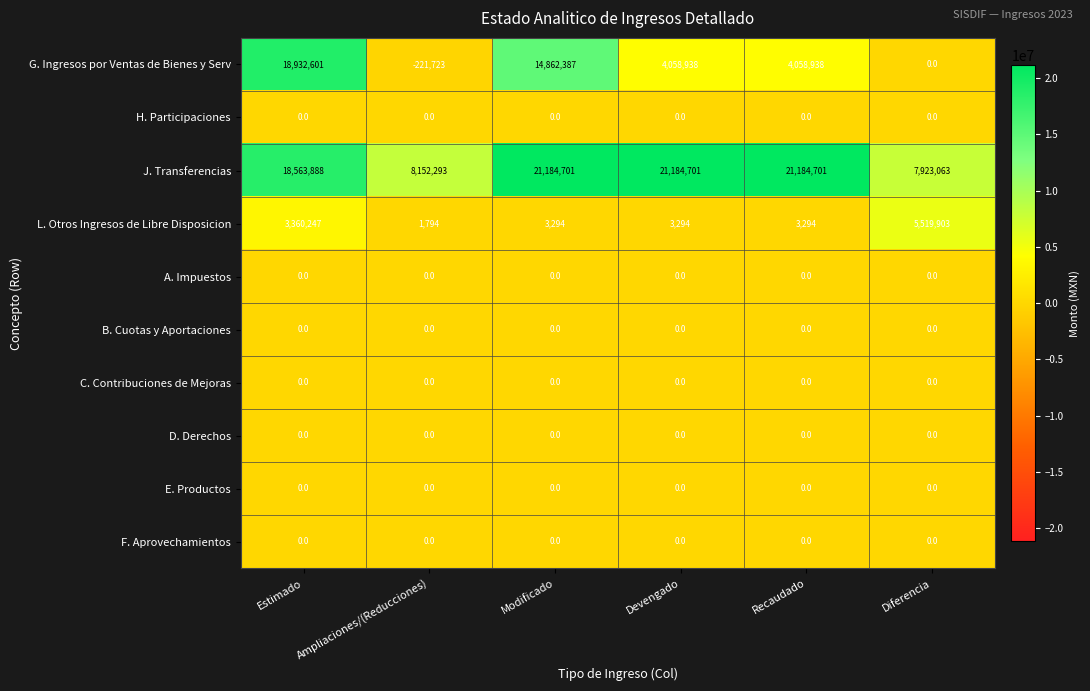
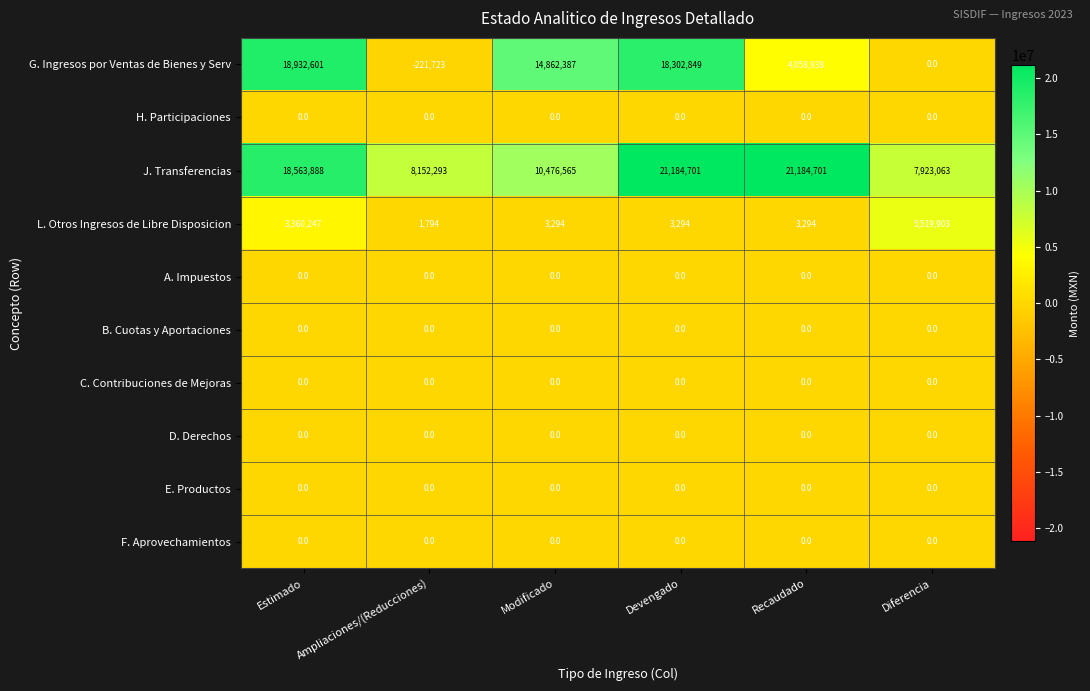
  {
    "G. Ingresos por Ventas de Bienes y Serv": {
      "Estimado": "18,932,601",
      "Ampliaciones/(Reducciones)": "-221,723",
      "Modificado": "14,862,387",
-     "Devengado": "4,058,938",
+     "Devengado": "18,302,849",
      "Recaudado": "4,058,938",
      "Diferencia": "0.0"
    },
    "H. Participaciones": {
      "Estimado": "0.0",
      "Ampliaciones/(Reducciones)": "0.0",
      "Modificado": "0.0",
      "Devengado": "0.0",
      "Recaudado": "0.0",
      "Diferencia": "0.0"
    },
    "J. Transferencias": {
      "Estimado": "18,563,888",
      "Ampliaciones/(Reducciones)": "8,152,293",
-     "Modificado": "21,184,701",
+     "Modificado": "10,476,565",
      "Devengado": "21,184,701",
      "Recaudado": "21,184,701",
      "Diferencia": "7,923,063"
    },
    "L. Otros Ingresos de Libre Disposicion": {
      "Estimado": "3,360,247",
      "Ampliaciones/(Reducciones)": "1,794",
      "Modificado": "3,294",
      "Devengado": "3,294",
      "Recaudado": "3,294",
      "Diferencia": "5,519,903"
    },
    "A. Impuestos": {
      "Estimado": "0.0",
      "Ampliaciones/(Reducciones)": "0.0",
      "Modificado": "0.0",
      "Devengado": "0.0",
      "Recaudado": "0.0",
      "Diferencia": "0.0"
    },
    "B. Cuotas y Aportaciones": {
      "Estimado": "0.0",
      "Ampliaciones/(Reducciones)": "0.0",
      "Modificado": "0.0",
      "Devengado": "0.0",
      "Recaudado": "0.0",
      "Diferencia": "0.0"
    },
    "C. Contribuciones de Mejoras": {
      "Estimado": "0.0",
      "Ampliaciones/(Reducciones)": "0.0",
      "Modificado": "0.0",
      "Devengado": "0.0",
      "Recaudado": "0.0",
      "Diferencia": "0.0"
    },
    "D. Derechos": {
      "Estimado": "0.0",
      "Ampliaciones/(Reducciones)": "0.0",
      "Modificado": "0.0",
      "Devengado": "0.0",
      "Recaudado": "0.0",
      "Diferencia": "0.0"
    },
    "E. Productos": {
      "Estimado": "0.0",
      "Ampliaciones/(Reducciones)": "0.0",
      "Modificado": "0.0",
      "Devengado": "0.0",
      "Recaudado": "0.0",
      "Diferencia": "0.0"
    },
    "F. Aprovechamientos": {
      "Estimado": "0.0",
      "Ampliaciones/(Reducciones)": "0.0",
      "Modificado": "0.0",
      "Devengado": "0.0",
      "Recaudado": "0.0",
      "Diferencia": "0.0"
    }
  }
